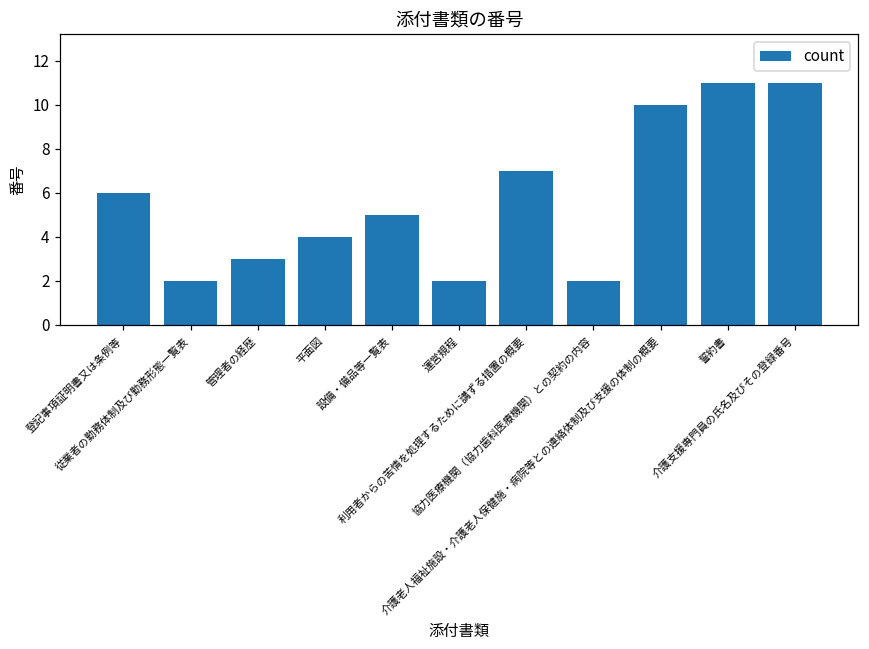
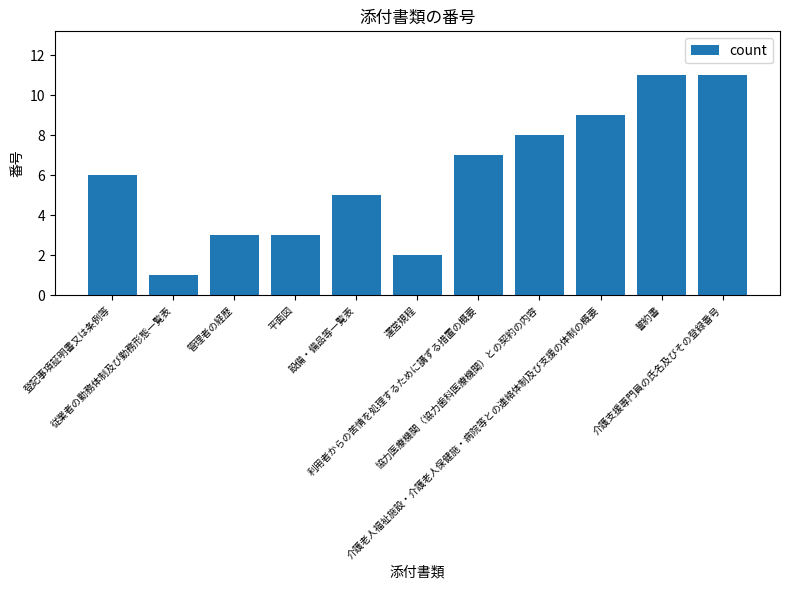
  {
    "登記事項証明書又は条例等": 6,
-   "従業者の勤務体制及び勤務形態一覧表": 2,
+   "従業者の勤務体制及び勤務形態一覧表": 1,
    "管理者の経歴": 3,
-   "平面図": 4,
+   "平面図": 3,
    "設備・備品等一覧表": 5,
    "運営規程": 2,
    "利用者からの苦情を処理するために講ずる措置の概要": 7,
-   "協力医療機関（協力歯科医療機関）との契約の内容": 2,
-   "介護老人福祉施設・介護老人保健施・病院等との連絡体制及び支援の体制の概要": 10,
+   "協力医療機関（協力歯科医療機関）との契約の内容": 8,
+   "介護老人福祉施設・介護老人保健施・病院等との連絡体制及び支援の体制の概要": 9,
    "誓約書": 11,
    "介護支援専門員の氏名及びその登録番号": 11
  }
